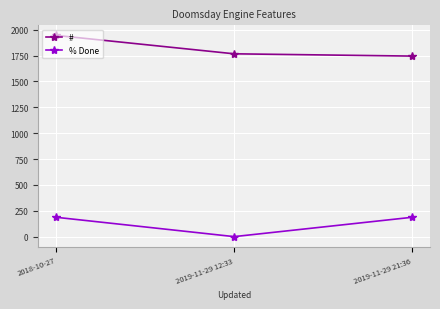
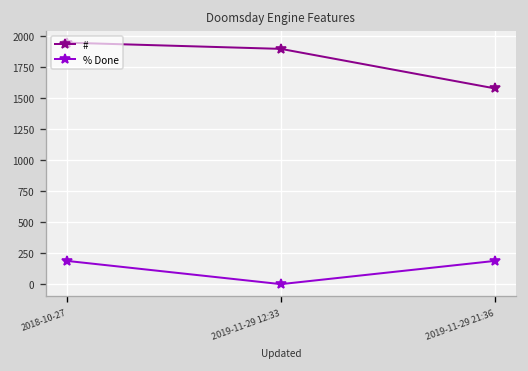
  {
    "#": {
-     "2019-11-29 12:33": 1770,
-     "2019-11-29 21:36": 1750
+     "2019-11-29 12:33": 1900,
+     "2019-11-29 21:36": 1580
    },
    "% Done": {
      "2018-10-27": 190,
      "2019-11-29 12:33": 0,
      "2019-11-29 21:36": 190
    }
  }
